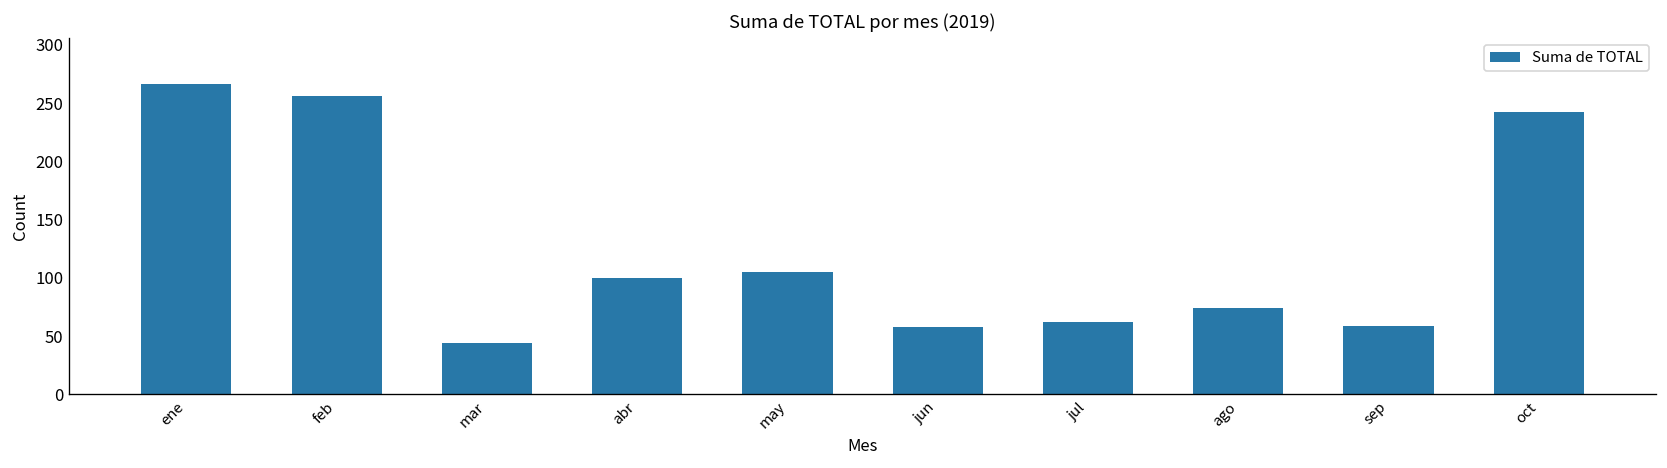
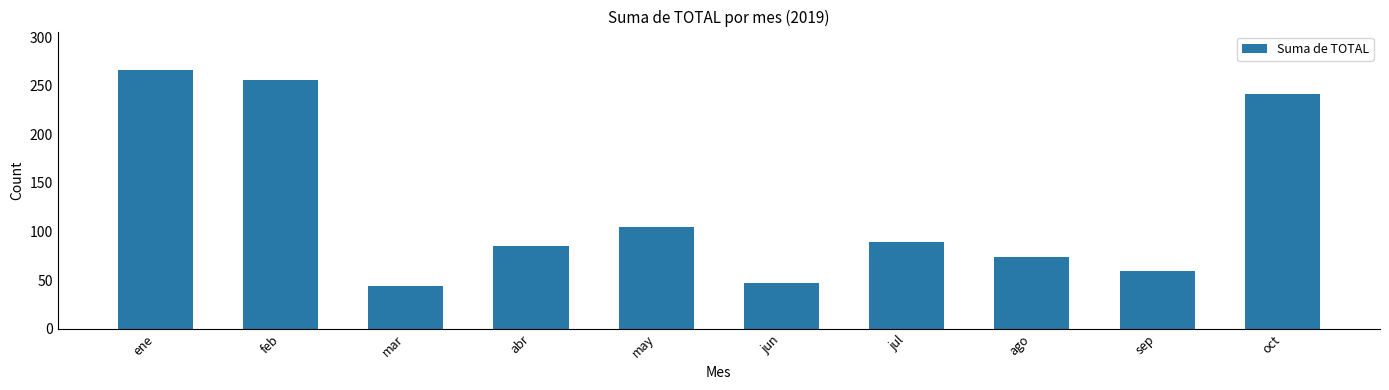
  {
    "ene": 270,
    "feb": 260,
    "mar": 40,
-   "abr": 100,
+   "abr": 90,
    "may": 110,
-   "jun": 60,
-   "jul": 60,
+   "jun": 50,
+   "jul": 90,
    "ago": 70,
    "sep": 60,
    "oct": 240
  }
